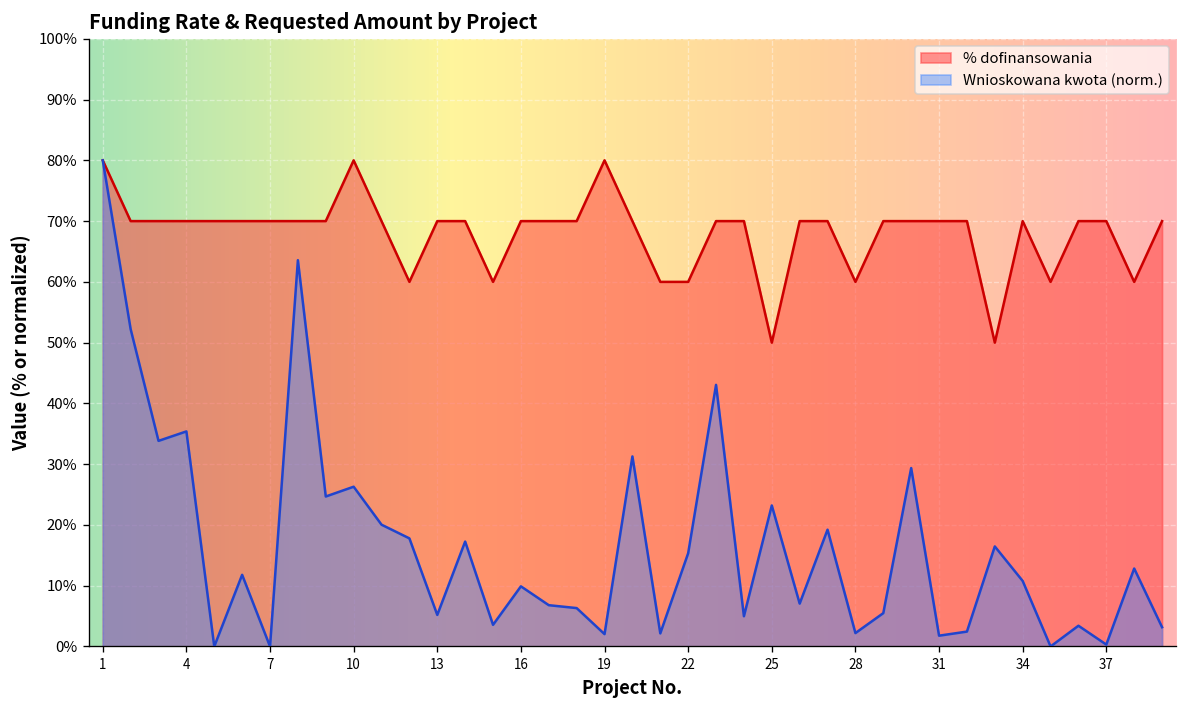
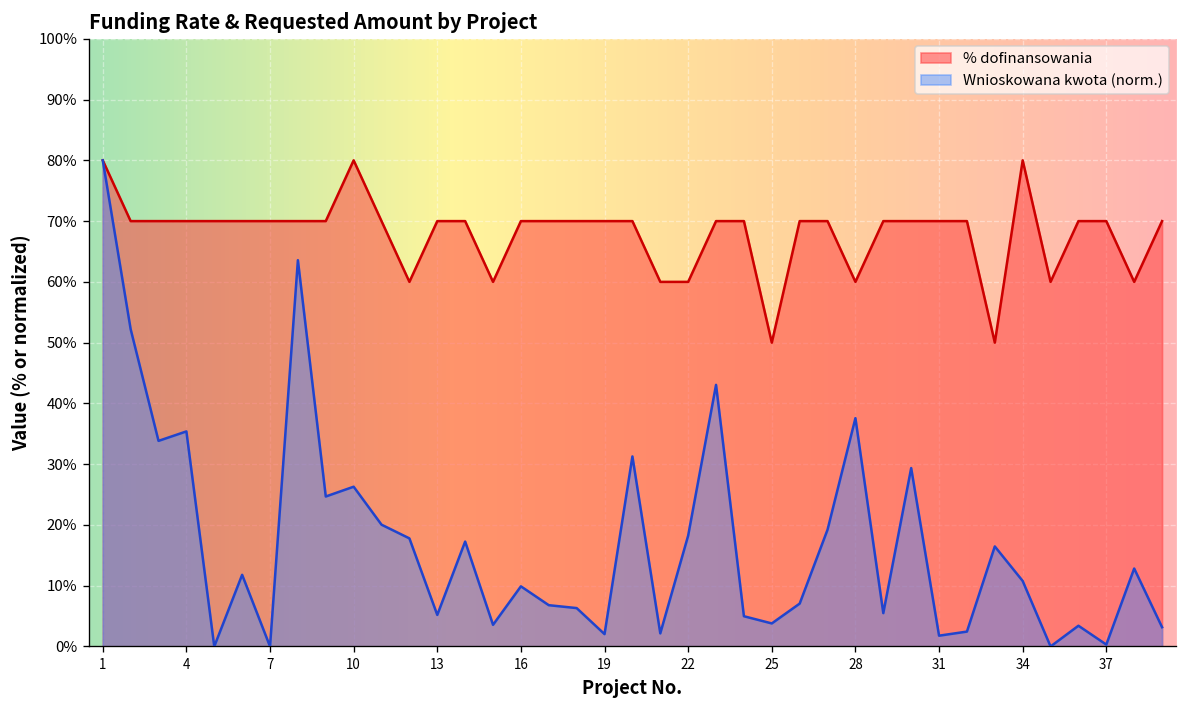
  {
    "% dofinansowania": {
      "4": "70%",
      "7": "70%",
      "10": "80%",
      "13": "70%",
      "16": "70%",
-     "19": "80%",
+     "19": "70%",
      "22": "60%",
      "25": "50%",
      "28": "60%",
      "31": "70%",
-     "34": "70%",
+     "34": "80%",
      "37": "70%"
    },
    "Wnioskowana kwota (norm.)": {
      "4": "35%",
      "7": "0%",
      "10": "26%",
      "13": "5%",
      "16": "10%",
      "19": "2%",
-     "22": "15%",
-     "25": "23%",
-     "28": "2%",
+     "22": "18%",
+     "25": "4%",
+     "28": "38%",
      "31": "2%",
      "34": "11%",
      "37": "0%"
    }
  }
